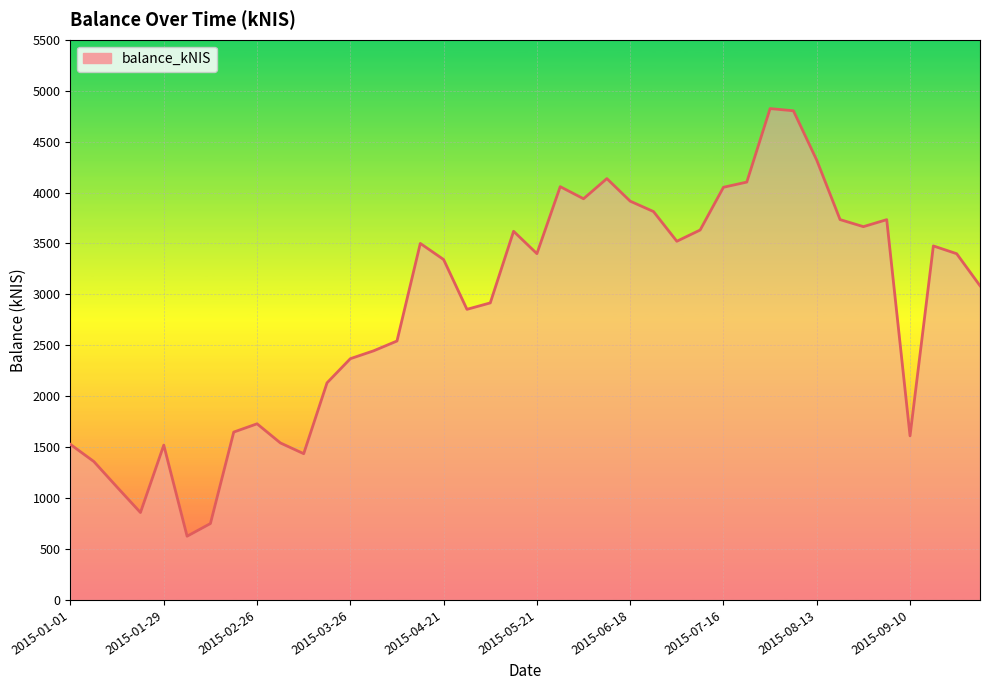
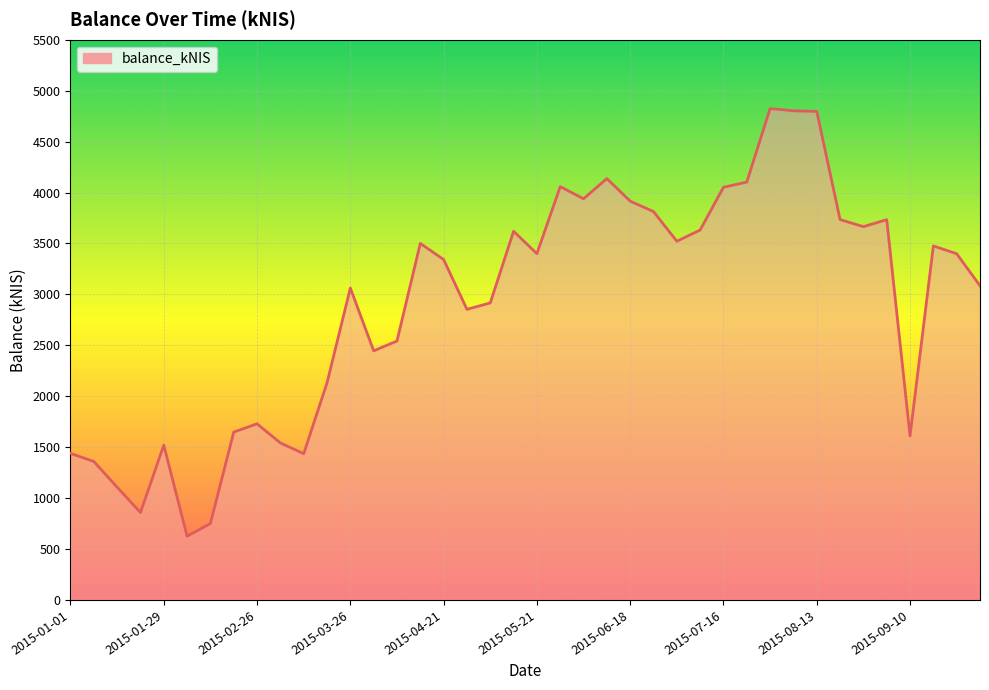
  {
-   "2015-01-01": 1530,
+   "2015-01-01": 1440,
    "2015-01-29": 1520,
    "2015-02-26": 1730,
-   "2015-03-26": 2370,
+   "2015-03-26": 3060,
    "2015-04-21": 3340,
    "2015-05-21": 3400,
    "2015-06-18": 3920,
    "2015-07-16": 4050,
-   "2015-08-13": 4320,
+   "2015-08-13": 4800,
    "2015-09-10": 1610
  }
